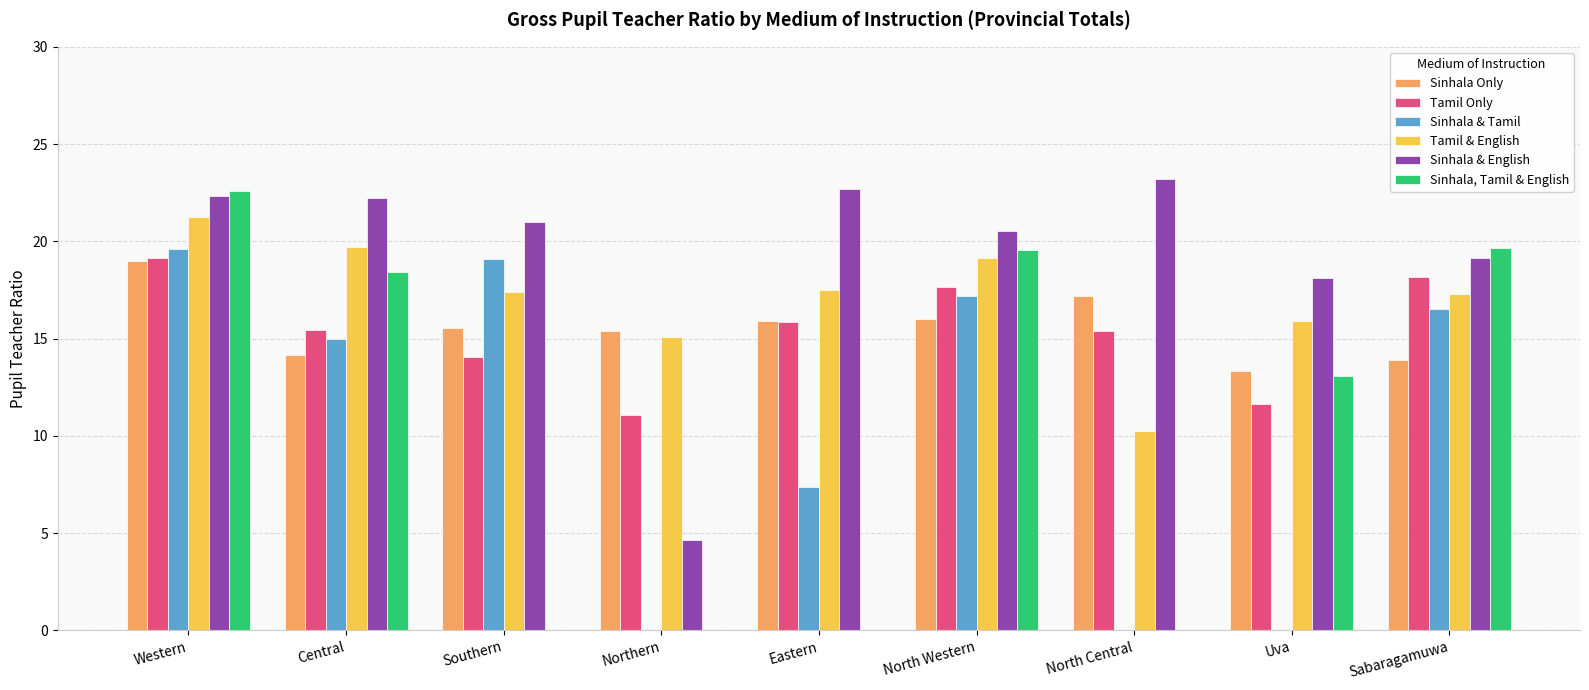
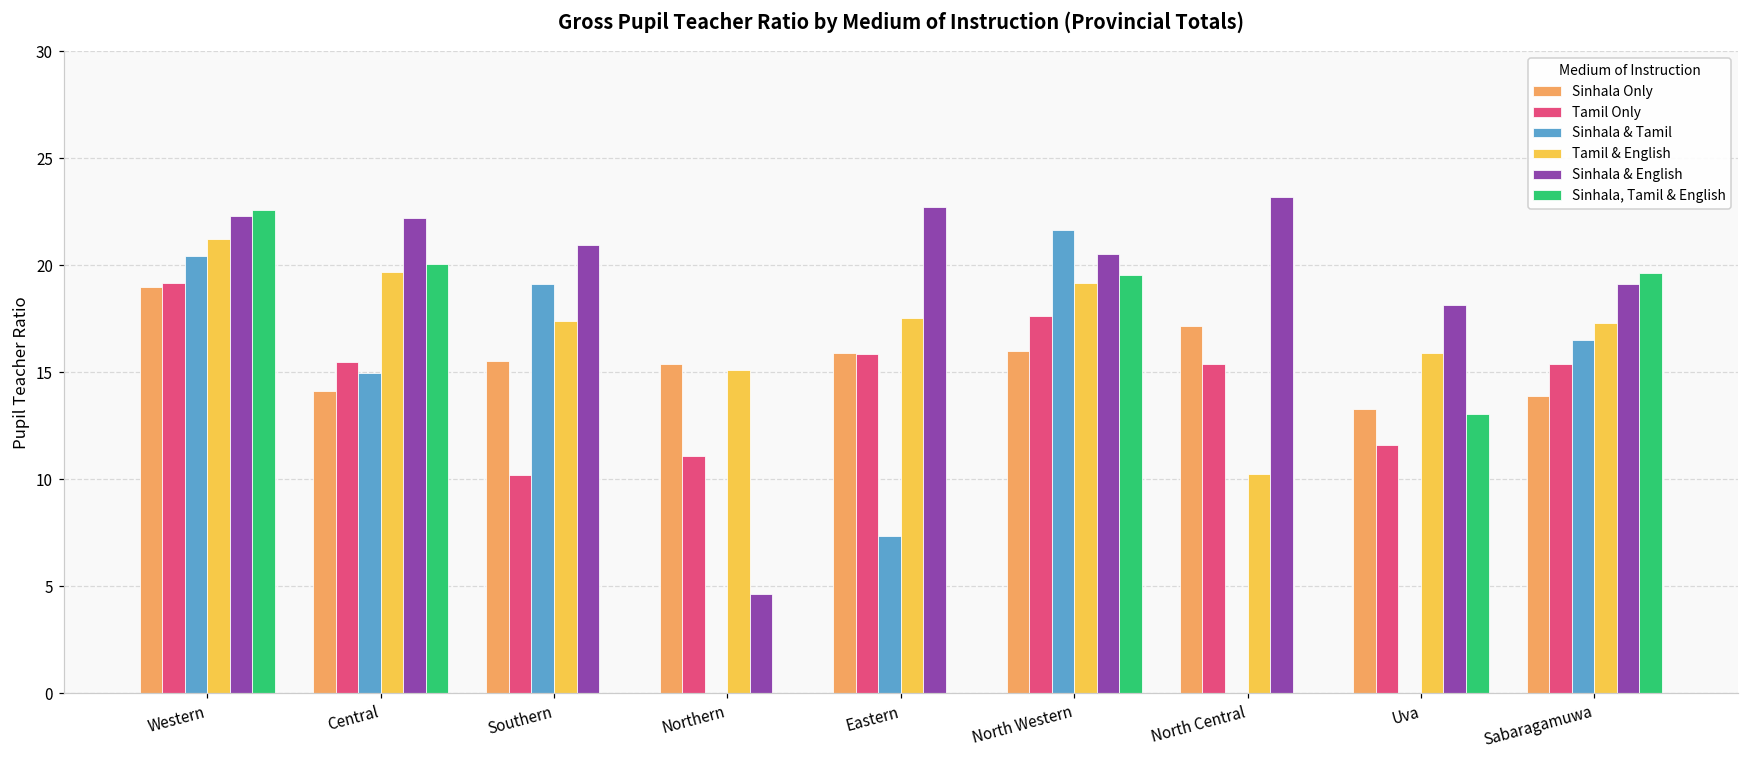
  {
    "Tamil Only": {
      "Western": 19.2,
      "Central": 15.5,
-     "Southern": 14.1,
+     "Southern": 10.2,
      "Northern": 11.1,
      "Eastern": 15.8,
      "North Western": 17.6,
      "North Central": 15.4,
      "Uva": 11.6,
-     "Sabaragamuwa": 18.2
+     "Sabaragamuwa": 15.4
    },
    "Sinhala & Tamil": {
-     "Western": 19.6,
+     "Western": 20.5,
      "Central": 15.0,
      "Southern": 19.1,
      "Northern": 0.0,
      "Eastern": 7.4,
-     "North Western": 17.2,
+     "North Western": 21.7,
      "North Central": 0.0,
      "Uva": 0.0,
      "Sabaragamuwa": 16.5
    },
    "Sinhala & English": {
      "Western": 22.3,
      "Central": 22.2,
      "Southern": 21.0,
      "Northern": 4.6,
      "Eastern": 22.7,
      "North Western": 20.5,
      "North Central": 23.2,
      "Uva": 18.1,
      "Sabaragamuwa": 19.2
    },
    "Sinhala, Tamil & English": {
      "Western": 22.6,
-     "Central": 18.4,
+     "Central": 20.1,
      "Southern": 0.0,
      "Northern": 0.0,
      "Eastern": 0.0,
      "North Western": 19.6,
      "North Central": 0.0,
      "Uva": 13.1,
      "Sabaragamuwa": 19.6
    }
  }
